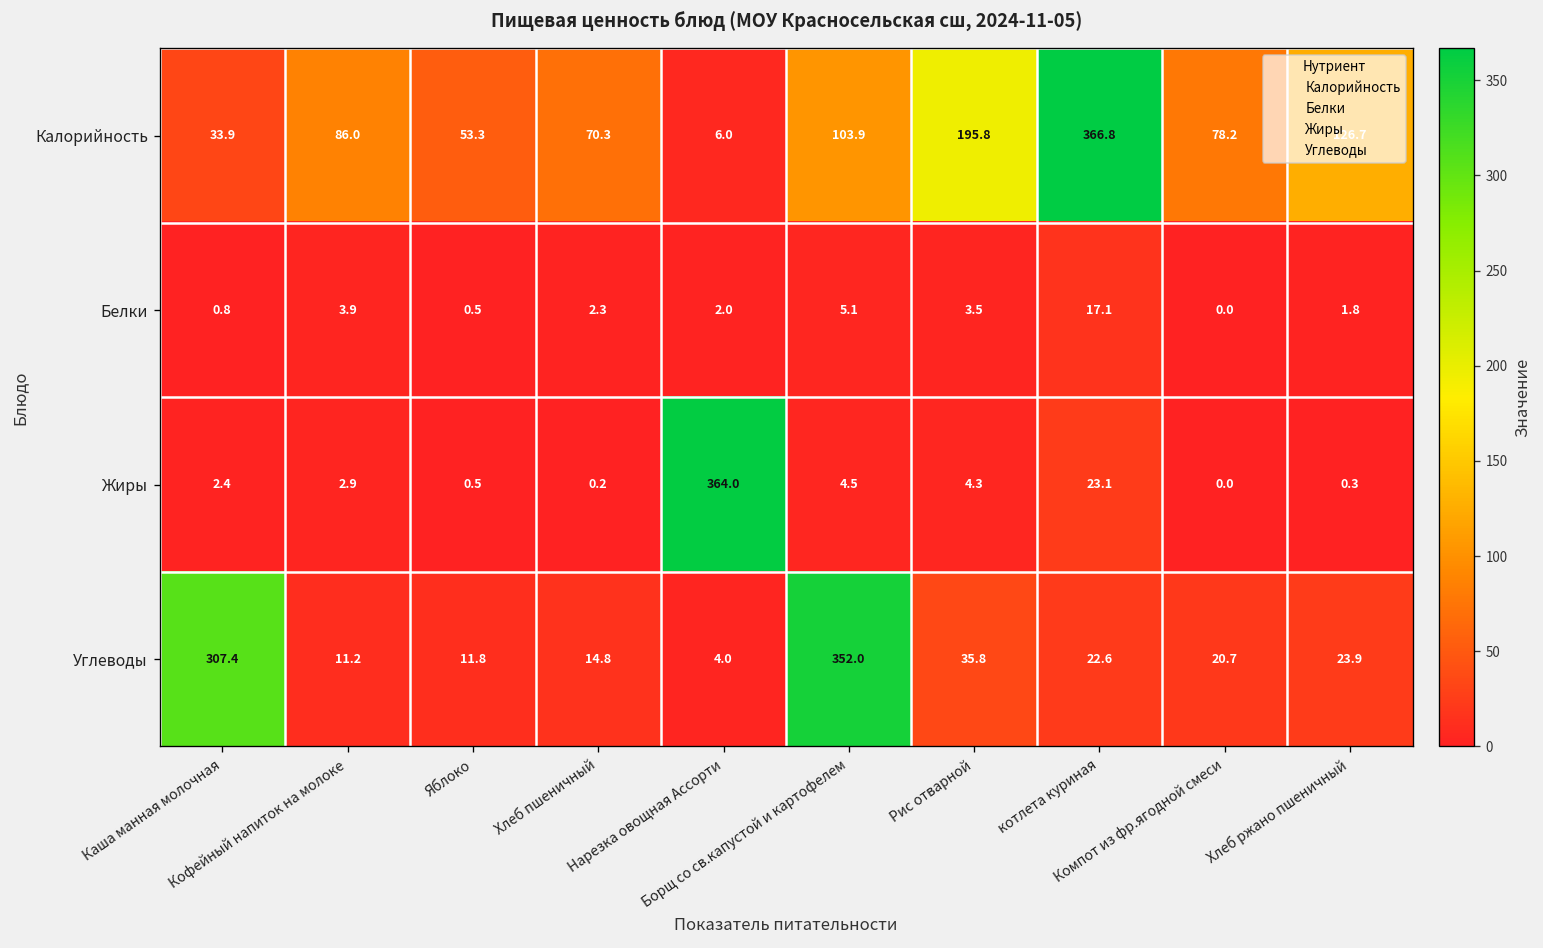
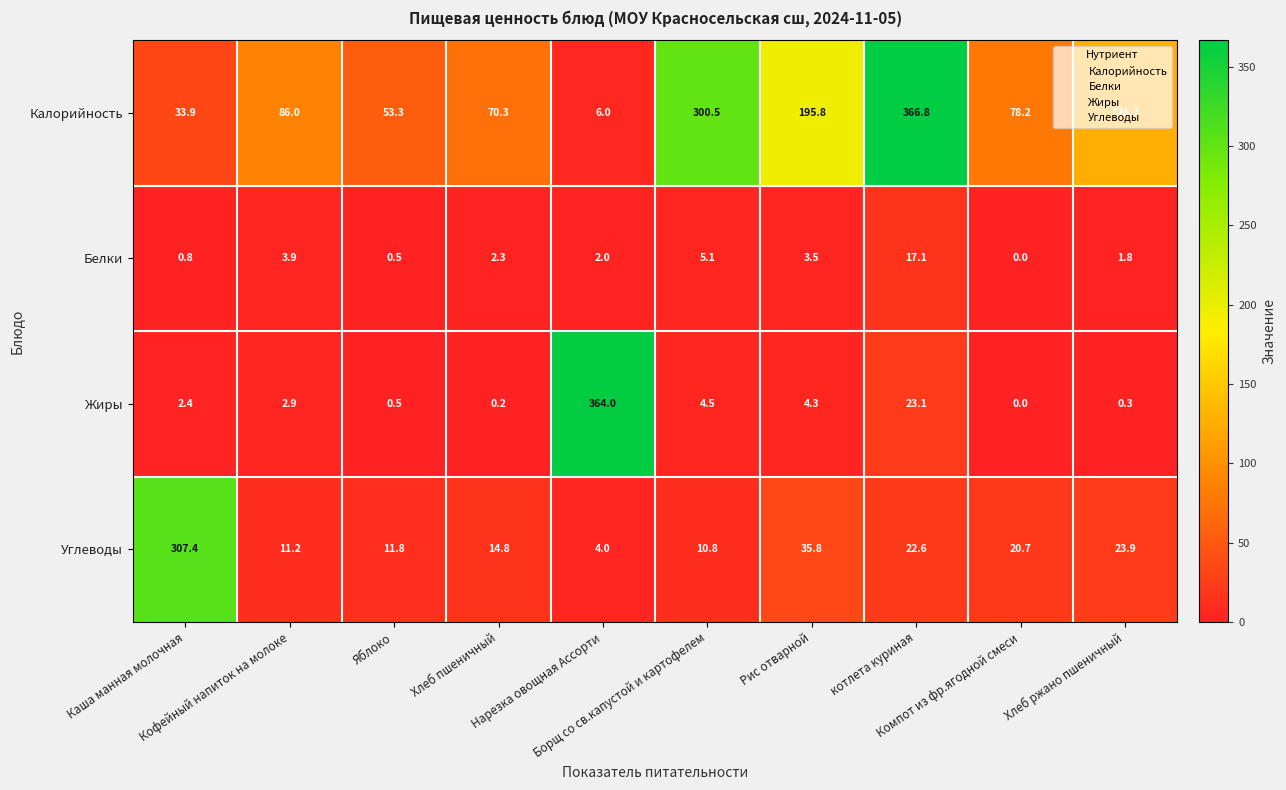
  {
    "Калорийность": {
      "Каша манная молочная": 33.9,
      "Кофейный напиток на молоке": 86.0,
      "Яблоко": 53.3,
      "Хлеб пшеничный": 70.3,
      "Нарезка овощная Ассорти": 6.0,
-     "Борщ со св.капустой и картофелем": 103.9,
+     "Борщ со св.капустой и картофелем": 300.5,
      "Рис отварной": 195.8,
      "котлета куриная": 366.8,
      "Компот из фр.ягодной смеси": 78.2
    },
    "Белки": {
      "Каша манная молочная": 0.8,
      "Кофейный напиток на молоке": 3.9,
      "Яблоко": 0.5,
      "Хлеб пшеничный": 2.3,
      "Нарезка овощная Ассорти": 2.0,
      "Борщ со св.капустой и картофелем": 5.1,
      "Рис отварной": 3.5,
      "котлета куриная": 17.1,
      "Компот из фр.ягодной смеси": 0.0,
      "Хлеб ржано пшеничный": 1.8
    },
    "Жиры": {
      "Каша манная молочная": 2.4,
      "Кофейный напиток на молоке": 2.9,
      "Яблоко": 0.5,
      "Хлеб пшеничный": 0.2,
      "Нарезка овощная Ассорти": 364.0,
      "Борщ со св.капустой и картофелем": 4.5,
      "Рис отварной": 4.3,
      "котлета куриная": 23.1,
      "Компот из фр.ягодной смеси": 0.0,
      "Хлеб ржано пшеничный": 0.3
    },
    "Углеводы": {
      "Каша манная молочная": 307.4,
      "Кофейный напиток на молоке": 11.2,
      "Яблоко": 11.8,
      "Хлеб пшеничный": 14.8,
      "Нарезка овощная Ассорти": 4.0,
-     "Борщ со св.капустой и картофелем": 352.0,
+     "Борщ со св.капустой и картофелем": 10.8,
      "Рис отварной": 35.8,
      "котлета куриная": 22.6,
      "Компот из фр.ягодной смеси": 20.7,
      "Хлеб ржано пшеничный": 23.9
    }
  }
